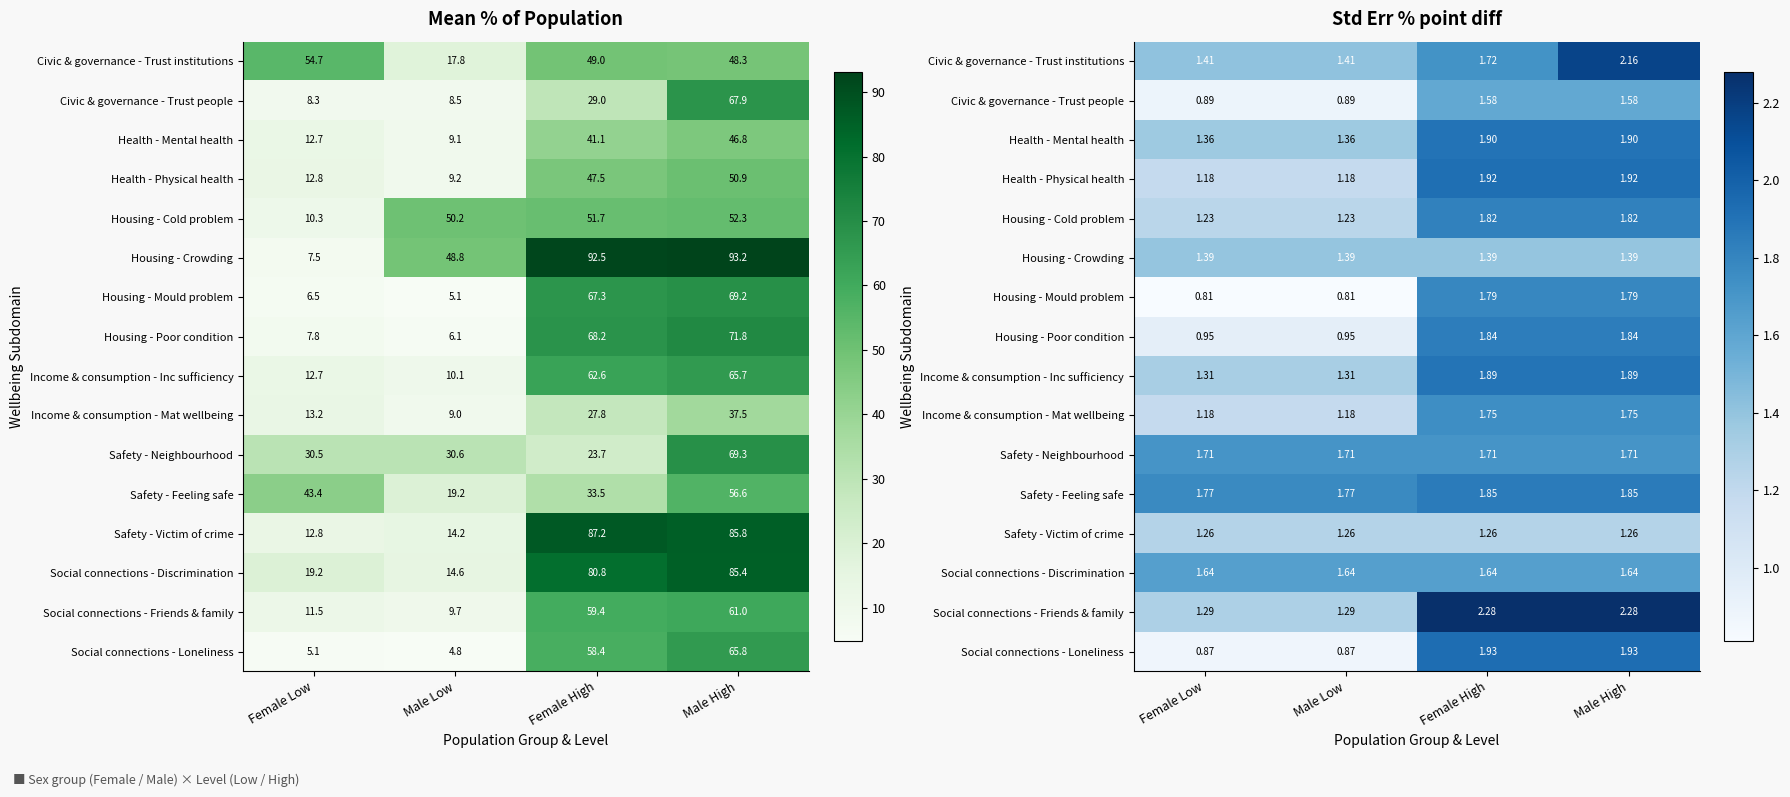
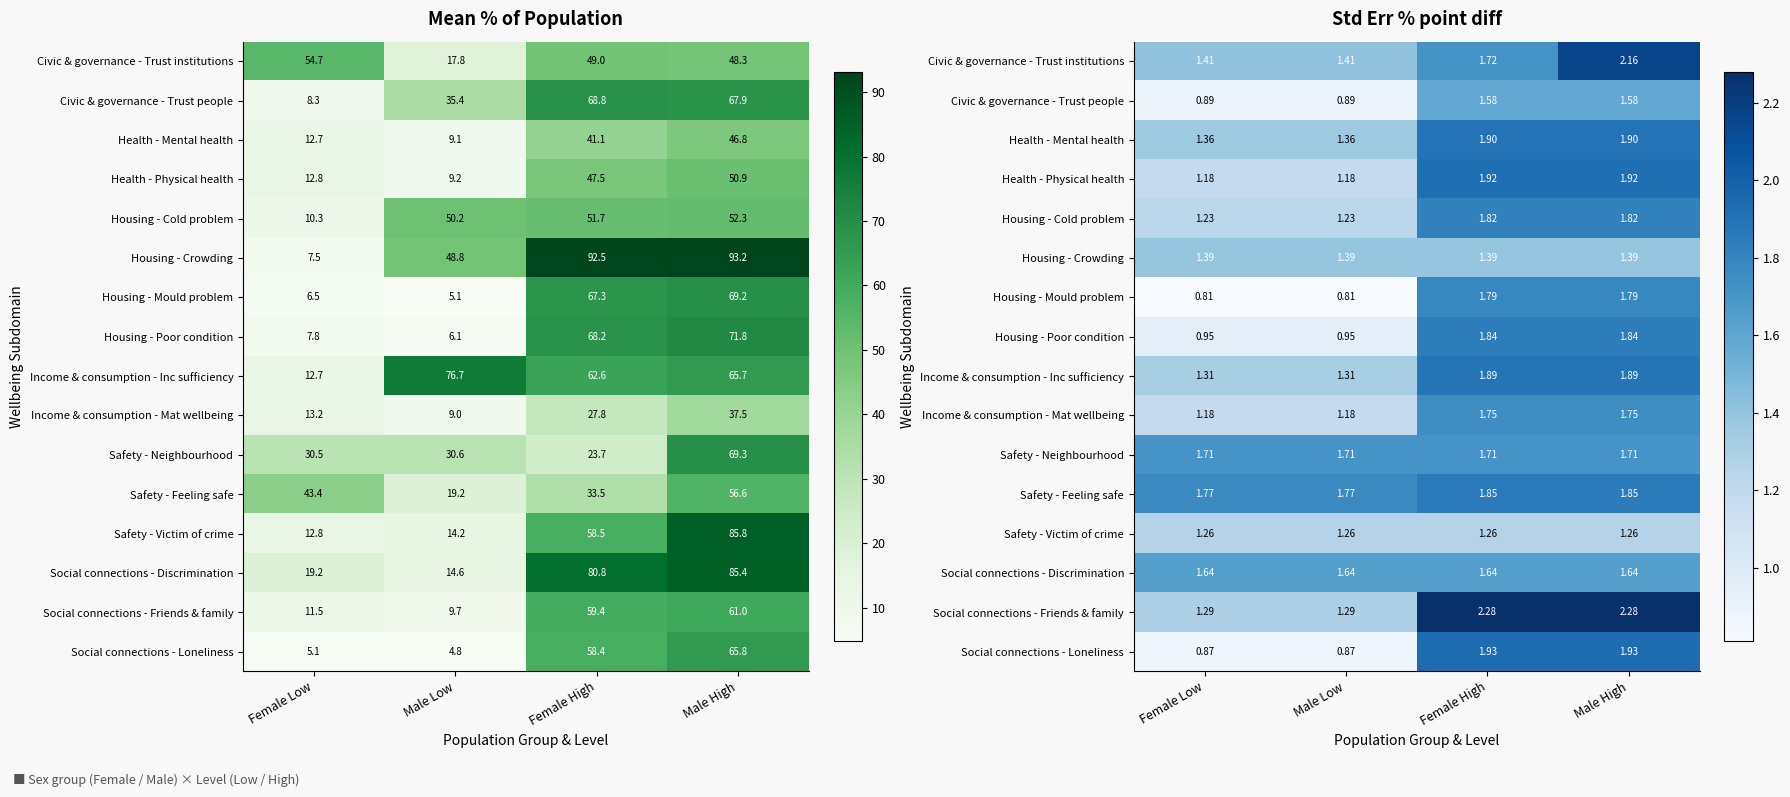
  {
    "Mean % of Population": {
      "Civic & governance - Trust institutions": {
        "Female Low": 54.7,
        "Male Low": 17.8,
        "Female High": 49.0,
        "Male High": 48.3
      },
      "Civic & governance - Trust people": {
        "Female Low": 8.3,
-       "Male Low": 8.5,
-       "Female High": 29.0,
+       "Male Low": 35.4,
+       "Female High": 68.8,
        "Male High": 67.9
      },
      "Health - Mental health": {
        "Female Low": 12.7,
        "Male Low": 9.1,
        "Female High": 41.1,
        "Male High": 46.8
      },
      "Health - Physical health": {
        "Female Low": 12.8,
        "Male Low": 9.2,
        "Female High": 47.5,
        "Male High": 50.9
      },
      "Housing - Cold problem": {
        "Female Low": 10.3,
        "Male Low": 50.2,
        "Female High": 51.7,
        "Male High": 52.3
      },
      "Housing - Crowding": {
        "Female Low": 7.5,
        "Male Low": 48.8,
        "Female High": 92.5,
        "Male High": 93.2
      },
      "Housing - Mould problem": {
        "Female Low": 6.5,
        "Male Low": 5.1,
        "Female High": 67.3,
        "Male High": 69.2
      },
      "Housing - Poor condition": {
        "Female Low": 7.8,
        "Male Low": 6.1,
        "Female High": 68.2,
        "Male High": 71.8
      },
      "Income & consumption - Inc sufficiency": {
        "Female Low": 12.7,
-       "Male Low": 10.1,
+       "Male Low": 76.7,
        "Female High": 62.6,
        "Male High": 65.7
      },
      "Income & consumption - Mat wellbeing": {
        "Female Low": 13.2,
        "Male Low": 9.0,
        "Female High": 27.8,
        "Male High": 37.5
      },
      "Safety - Neighbourhood": {
        "Female Low": 30.5,
        "Male Low": 30.6,
        "Female High": 23.7,
        "Male High": 69.3
      },
      "Safety - Feeling safe": {
        "Female Low": 43.4,
        "Male Low": 19.2,
        "Female High": 33.5,
        "Male High": 56.6
      },
      "Safety - Victim of crime": {
        "Female Low": 12.8,
        "Male Low": 14.2,
-       "Female High": 87.2,
+       "Female High": 58.5,
        "Male High": 85.8
      },
      "Social connections - Discrimination": {
        "Female Low": 19.2,
        "Male Low": 14.6,
        "Female High": 80.8,
        "Male High": 85.4
      },
      "Social connections - Friends & family": {
        "Female Low": 11.5,
        "Male Low": 9.7,
        "Female High": 59.4,
        "Male High": 61.0
      },
      "Social connections - Loneliness": {
        "Female Low": 5.1,
        "Male Low": 4.8,
        "Female High": 58.4,
        "Male High": 65.8
      }
    },
    "Std Err % point diff": {
      "Civic & governance - Trust institutions": {
        "Female Low": 1.41,
        "Male Low": 1.41,
        "Female High": 1.72,
        "Male High": 2.16
      },
      "Civic & governance - Trust people": {
        "Female Low": 0.89,
        "Male Low": 0.89,
        "Female High": 1.58,
        "Male High": 1.58
      },
      "Health - Mental health": {
        "Female Low": 1.36,
        "Male Low": 1.36,
        "Female High": 1.90,
        "Male High": 1.90
      },
      "Health - Physical health": {
        "Female Low": 1.18,
        "Male Low": 1.18,
        "Female High": 1.92,
        "Male High": 1.92
      },
      "Housing - Cold problem": {
        "Female Low": 1.23,
        "Male Low": 1.23,
        "Female High": 1.82,
        "Male High": 1.82
      },
      "Housing - Crowding": {
        "Female Low": 1.39,
        "Male Low": 1.39,
        "Female High": 1.39,
        "Male High": 1.39
      },
      "Housing - Mould problem": {
        "Female Low": 0.81,
        "Male Low": 0.81,
        "Female High": 1.79,
        "Male High": 1.79
      },
      "Housing - Poor condition": {
        "Female Low": 0.95,
        "Male Low": 0.95,
        "Female High": 1.84,
        "Male High": 1.84
      },
      "Income & consumption - Inc sufficiency": {
        "Female Low": 1.31,
        "Male Low": 1.31,
        "Female High": 1.89,
        "Male High": 1.89
      },
      "Income & consumption - Mat wellbeing": {
        "Female Low": 1.18,
        "Male Low": 1.18,
        "Female High": 1.75,
        "Male High": 1.75
      },
      "Safety - Neighbourhood": {
        "Female Low": 1.71,
        "Male Low": 1.71,
        "Female High": 1.71,
        "Male High": 1.71
      },
      "Safety - Feeling safe": {
        "Female Low": 1.77,
        "Male Low": 1.77,
        "Female High": 1.85,
        "Male High": 1.85
      },
      "Safety - Victim of crime": {
        "Female Low": 1.26,
        "Male Low": 1.26,
        "Female High": 1.26,
        "Male High": 1.26
      },
      "Social connections - Discrimination": {
        "Female Low": 1.64,
        "Male Low": 1.64,
        "Female High": 1.64,
        "Male High": 1.64
      },
      "Social connections - Friends & family": {
        "Female Low": 1.29,
        "Male Low": 1.29,
        "Female High": 2.28,
        "Male High": 2.28
      },
      "Social connections - Loneliness": {
        "Female Low": 0.87,
        "Male Low": 0.87,
        "Female High": 1.93,
        "Male High": 1.93
      }
    }
  }
